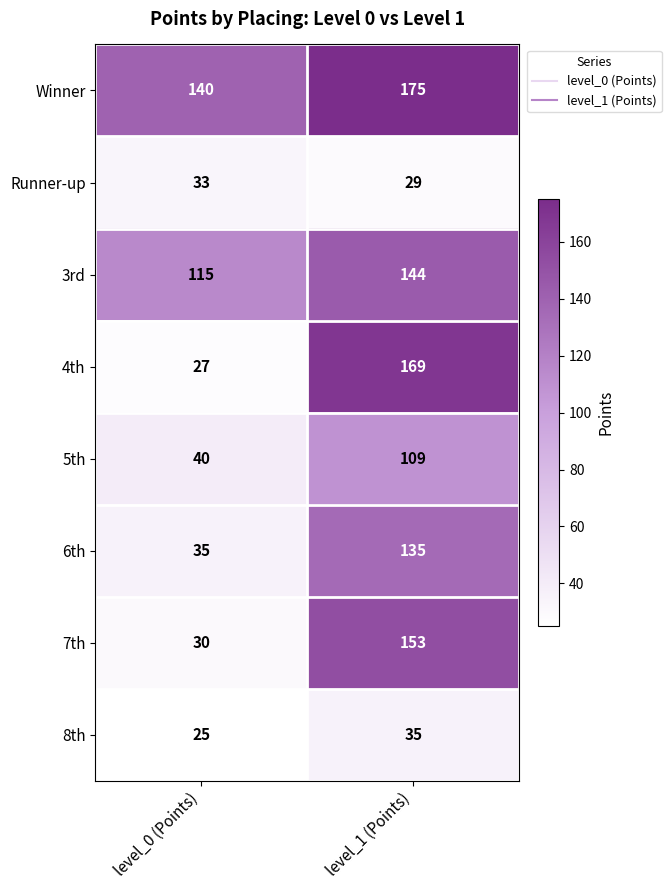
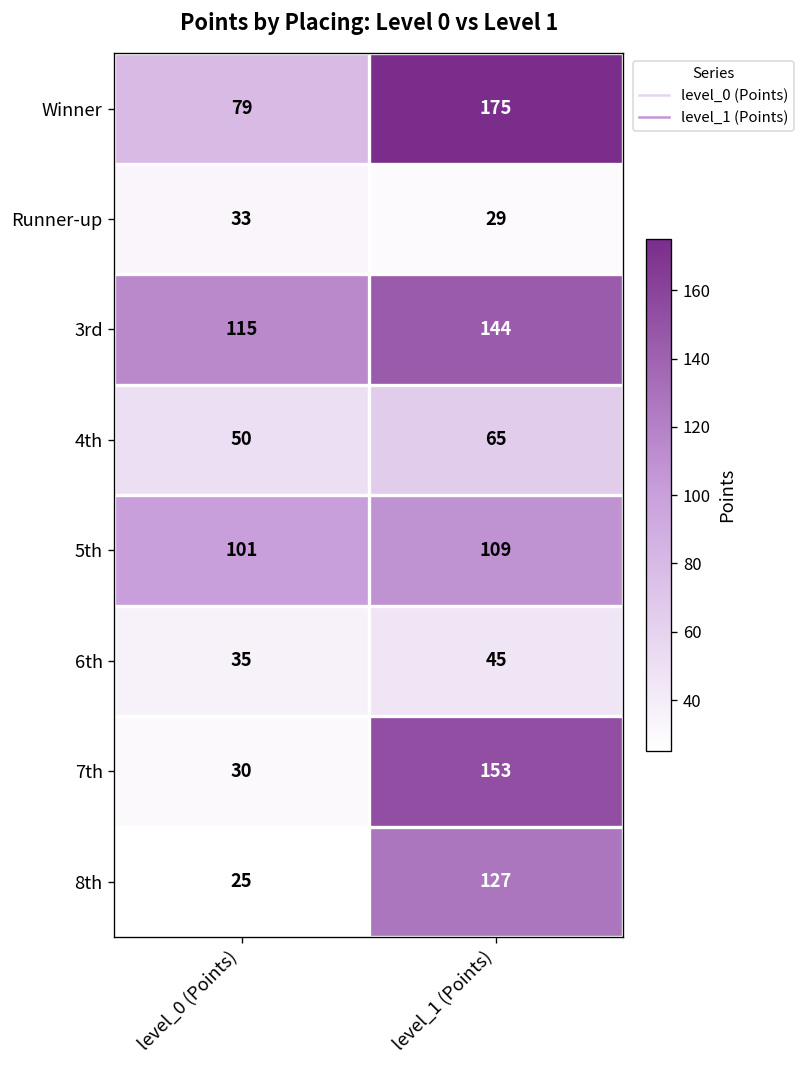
  {
    "Winner": {
-     "level_0 (Points)": 140,
+     "level_0 (Points)": 79,
      "level_1 (Points)": 175
    },
    "Runner-up": {
      "level_0 (Points)": 33,
      "level_1 (Points)": 29
    },
    "3rd": {
      "level_0 (Points)": 115,
      "level_1 (Points)": 144
    },
    "4th": {
-     "level_0 (Points)": 27,
-     "level_1 (Points)": 169
+     "level_0 (Points)": 50,
+     "level_1 (Points)": 65
    },
    "5th": {
-     "level_0 (Points)": 40,
+     "level_0 (Points)": 101,
      "level_1 (Points)": 109
    },
    "6th": {
      "level_0 (Points)": 35,
-     "level_1 (Points)": 135
+     "level_1 (Points)": 45
    },
    "7th": {
      "level_0 (Points)": 30,
      "level_1 (Points)": 153
    },
    "8th": {
      "level_0 (Points)": 25,
-     "level_1 (Points)": 35
+     "level_1 (Points)": 127
    }
  }
